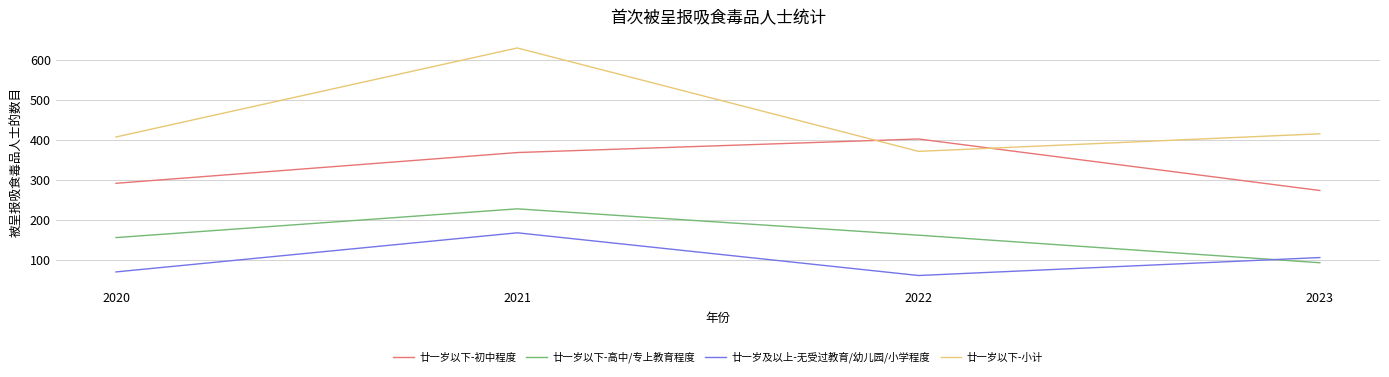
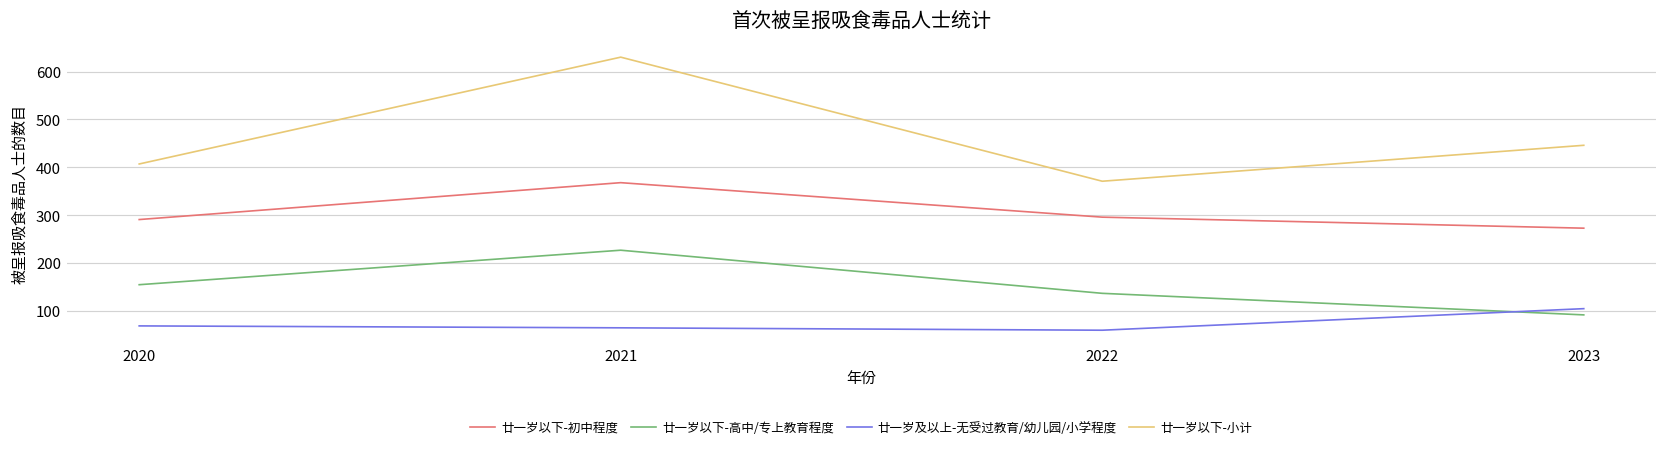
  {
    "廿一岁以下-初中程度": {
      "2020": 290,
      "2021": 370,
-     "2022": 400,
+     "2022": 300,
      "2023": 270
    },
    "廿一岁以下-高中/专上教育程度": {
      "2020": 160,
      "2021": 230,
-     "2022": 160,
+     "2022": 140,
      "2023": 90
    },
    "廿一岁及以上-无受过教育/幼儿园/小学程度": {
      "2020": 70,
-     "2021": 170,
+     "2021": 70,
      "2022": 60,
      "2023": 110
    },
    "廿一岁以下-小计": {
      "2020": 410,
      "2021": 630,
      "2022": 370,
-     "2023": 420
+     "2023": 450
    }
  }
